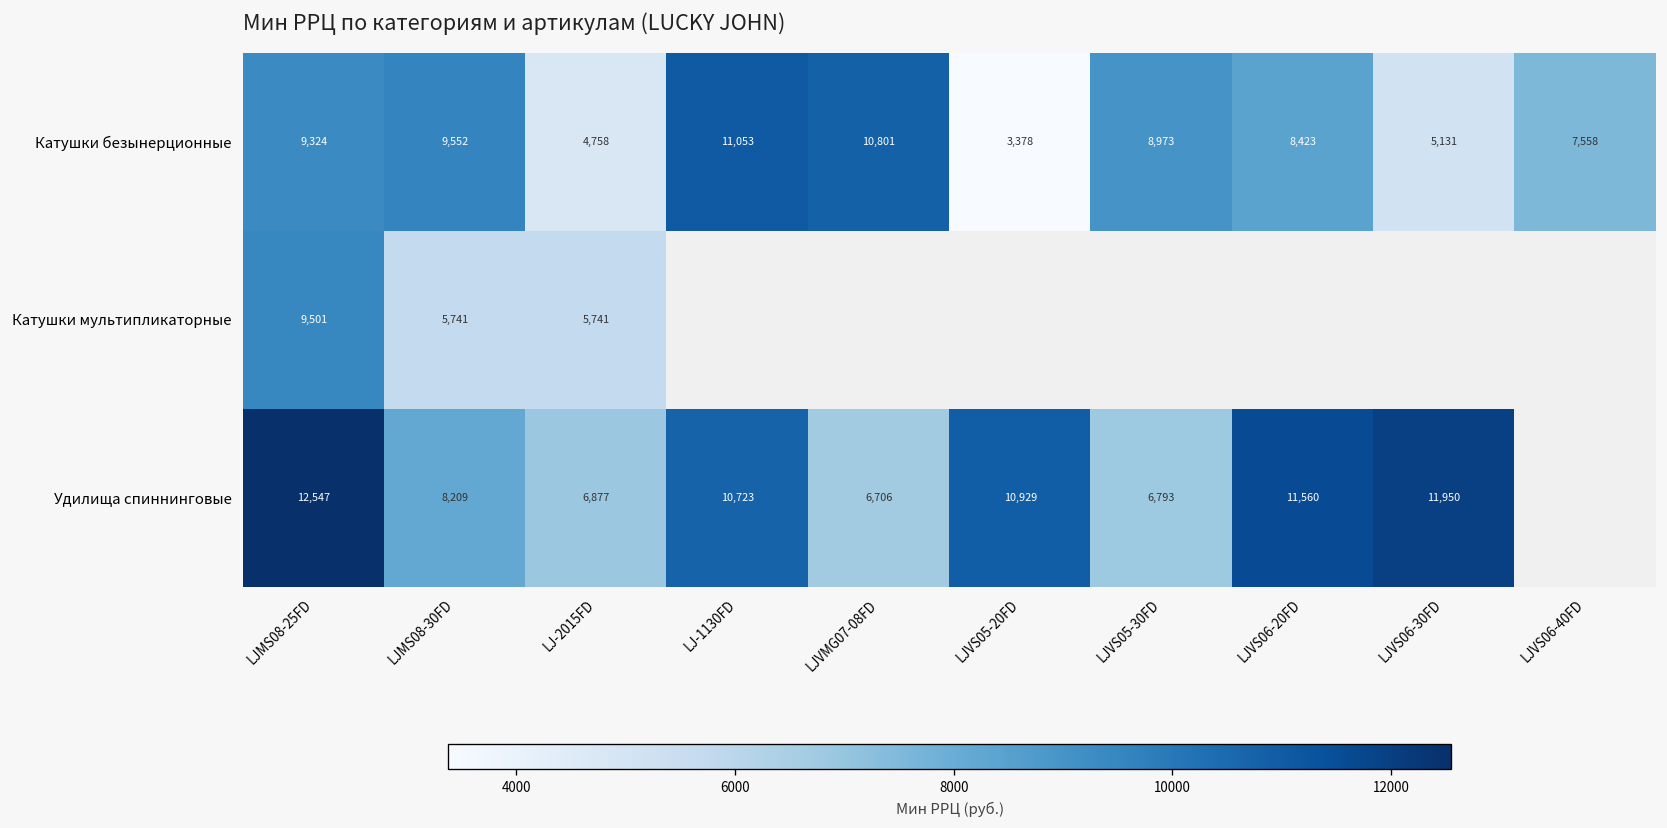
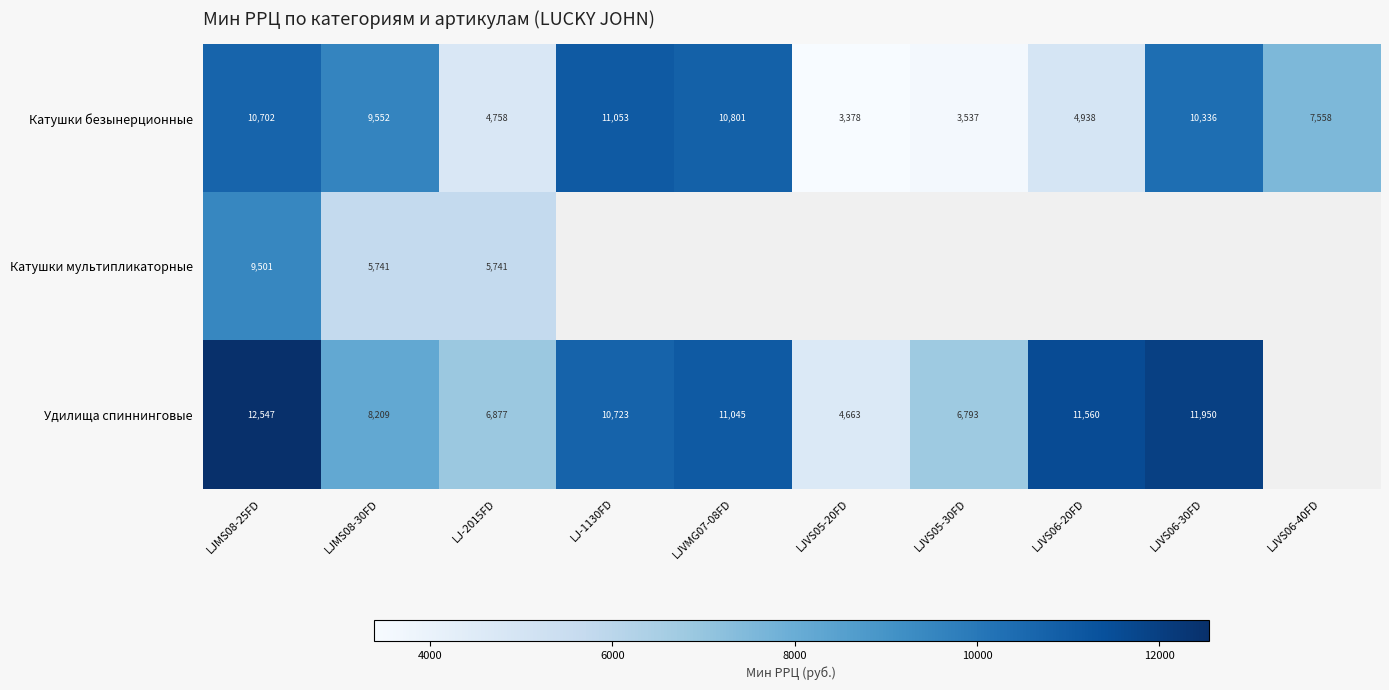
  {
    "Катушки безынерционные": {
-     "LJMS08-25FD": "9,324",
+     "LJMS08-25FD": "10,702",
      "LJMS08-30FD": "9,552",
      "LJ-2015FD": "4,758",
      "LJ-1130FD": "11,053",
      "LJVMG07-08FD": "10,801",
      "LJVS05-20FD": "3,378",
-     "LJVS05-30FD": "8,973",
-     "LJVS06-20FD": "8,423",
-     "LJVS06-30FD": "5,131",
+     "LJVS05-30FD": "3,537",
+     "LJVS06-20FD": "4,938",
+     "LJVS06-30FD": "10,336",
      "LJVS06-40FD": "7,558"
    },
    "Катушки мультипликаторные": {
      "LJMS08-25FD": "9,501",
      "LJMS08-30FD": "5,741",
      "LJ-2015FD": "5,741"
    },
    "Удилища спиннинговые": {
      "LJMS08-25FD": "12,547",
      "LJMS08-30FD": "8,209",
      "LJ-2015FD": "6,877",
      "LJ-1130FD": "10,723",
-     "LJVMG07-08FD": "6,706",
-     "LJVS05-20FD": "10,929",
+     "LJVMG07-08FD": "11,045",
+     "LJVS05-20FD": "4,663",
      "LJVS05-30FD": "6,793",
      "LJVS06-20FD": "11,560",
      "LJVS06-30FD": "11,950"
    }
  }
